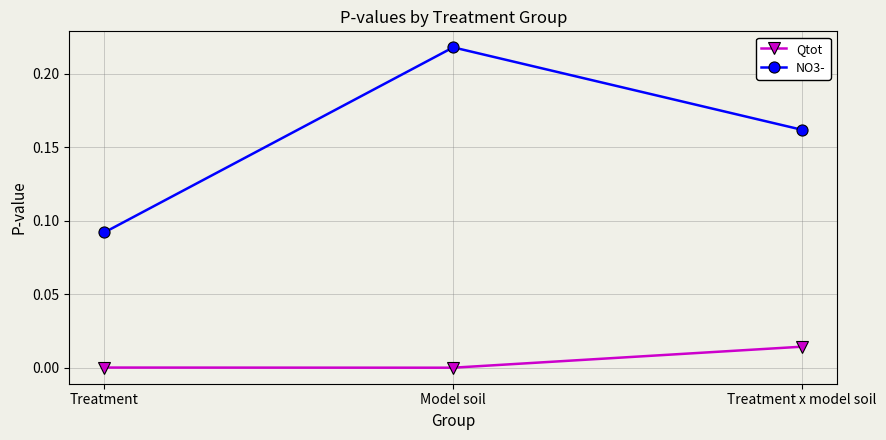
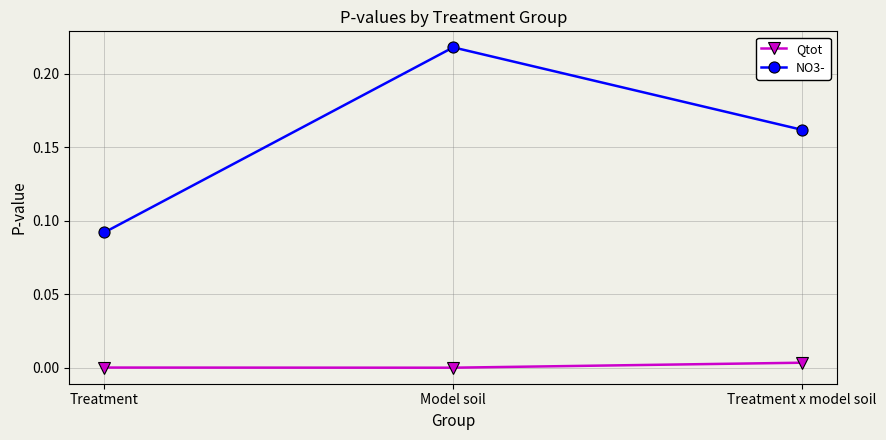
  {
    "Qtot": {
      "Treatment": 0.000,
      "Model soil": 0.000,
-     "Treatment x model soil": 0.015
+     "Treatment x model soil": 0.004
    },
    "NO3-": {
      "Treatment": 0.092,
      "Model soil": 0.218,
      "Treatment x model soil": 0.162
    }
  }
